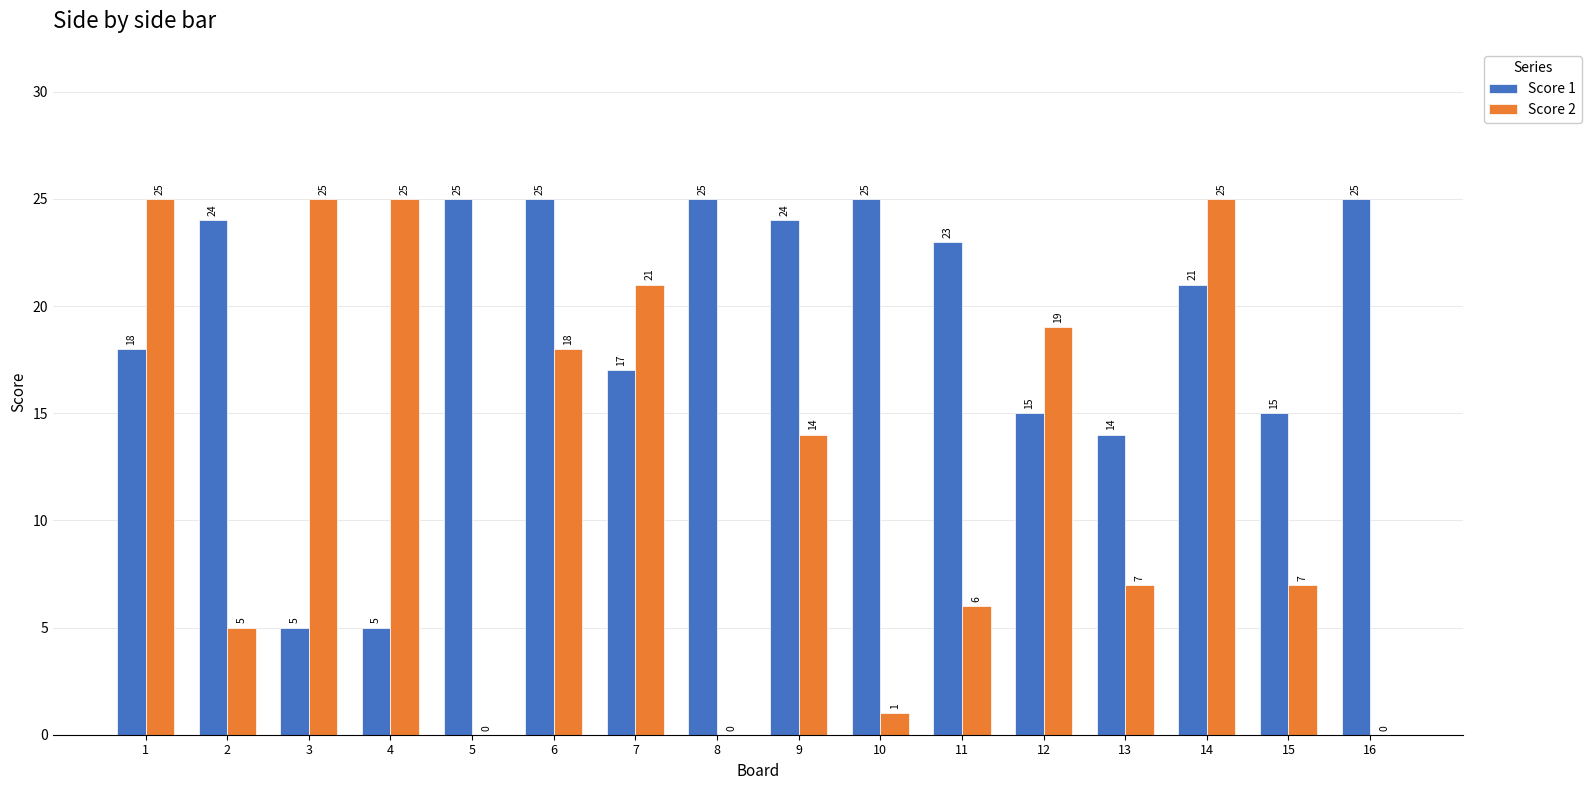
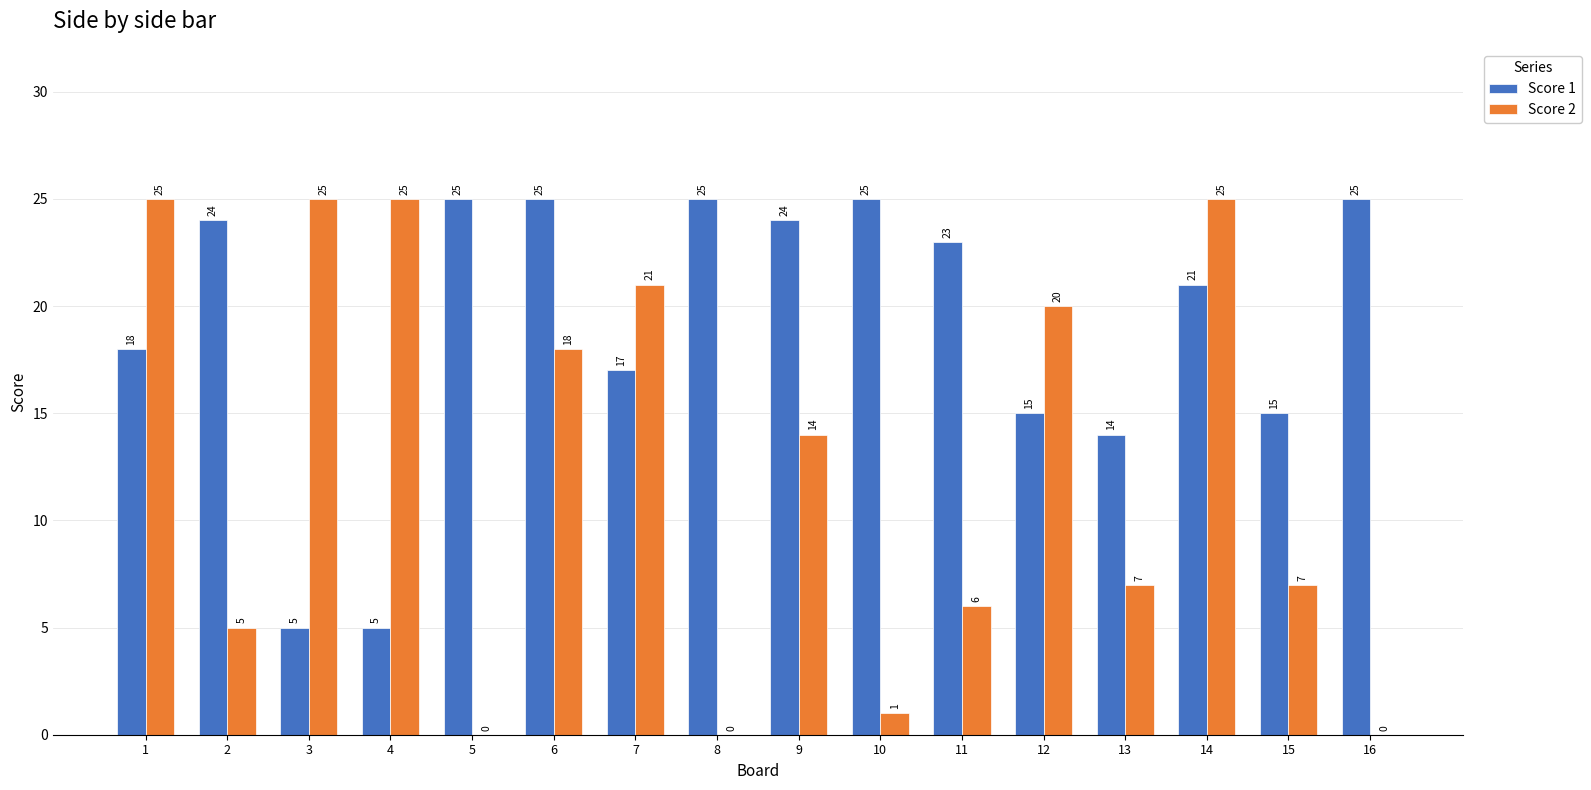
  {
    "Score 1": {
      "1": 18,
      "2": 24,
      "3": 5,
      "4": 5,
      "5": 25,
      "6": 25,
      "7": 17,
      "8": 25,
      "9": 24,
      "10": 25,
      "11": 23,
      "12": 15,
      "13": 14,
      "14": 21,
      "15": 15,
      "16": 25
    },
    "Score 2": {
      "1": 25,
      "2": 5,
      "3": 25,
      "4": 25,
      "5": 0,
      "6": 18,
      "7": 21,
      "8": 0,
      "9": 14,
      "10": 1,
      "11": 6,
-     "12": 19,
+     "12": 20,
      "13": 7,
      "14": 25,
      "15": 7,
      "16": 0
    }
  }
